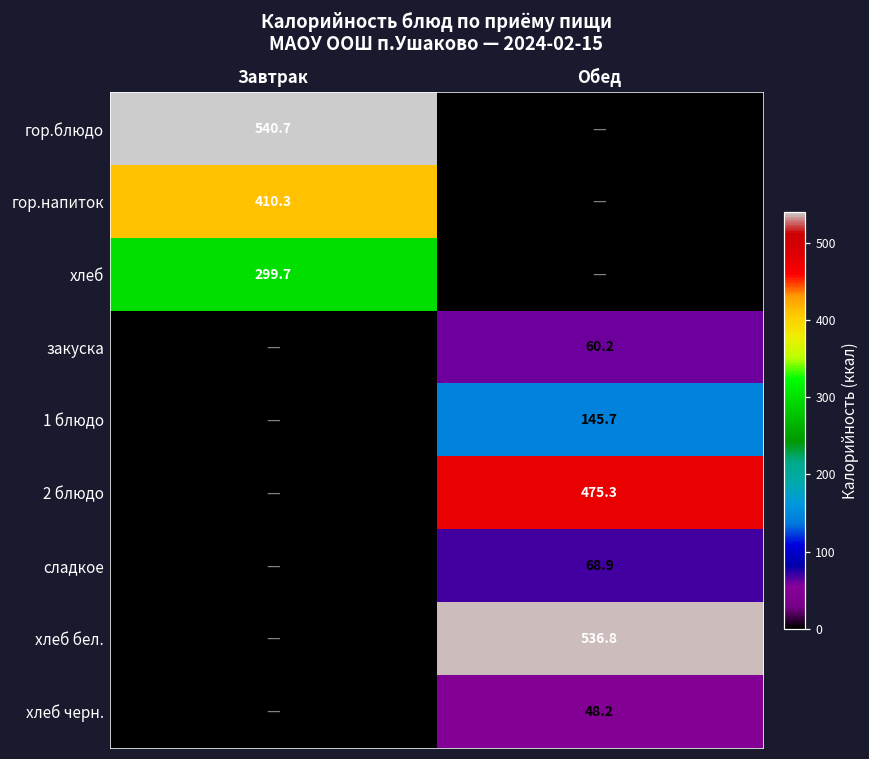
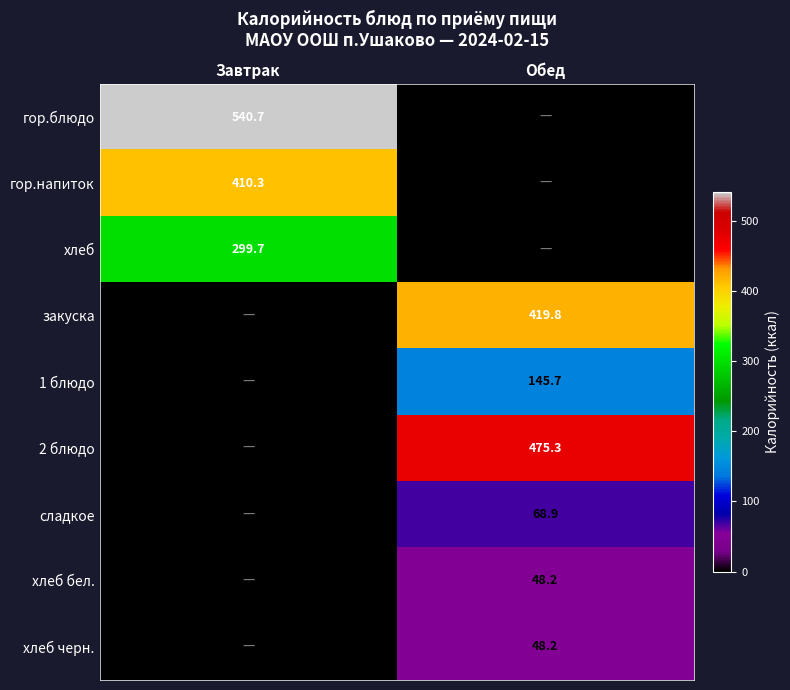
  {
    "гор.блюдо": {
      "Завтрак": 540.7
    },
    "гор.напиток": {
      "Завтрак": 410.3
    },
    "хлеб": {
      "Завтрак": 299.7
    },
    "закуска": {
-     "Обед": 60.2
+     "Обед": 419.8
    },
    "1 блюдо": {
      "Обед": 145.7
    },
    "2 блюдо": {
      "Обед": 475.3
    },
    "сладкое": {
      "Обед": 68.9
    },
    "хлеб бел.": {
-     "Обед": 536.8
+     "Обед": 48.2
    },
    "хлеб черн.": {
      "Обед": 48.2
    }
  }
